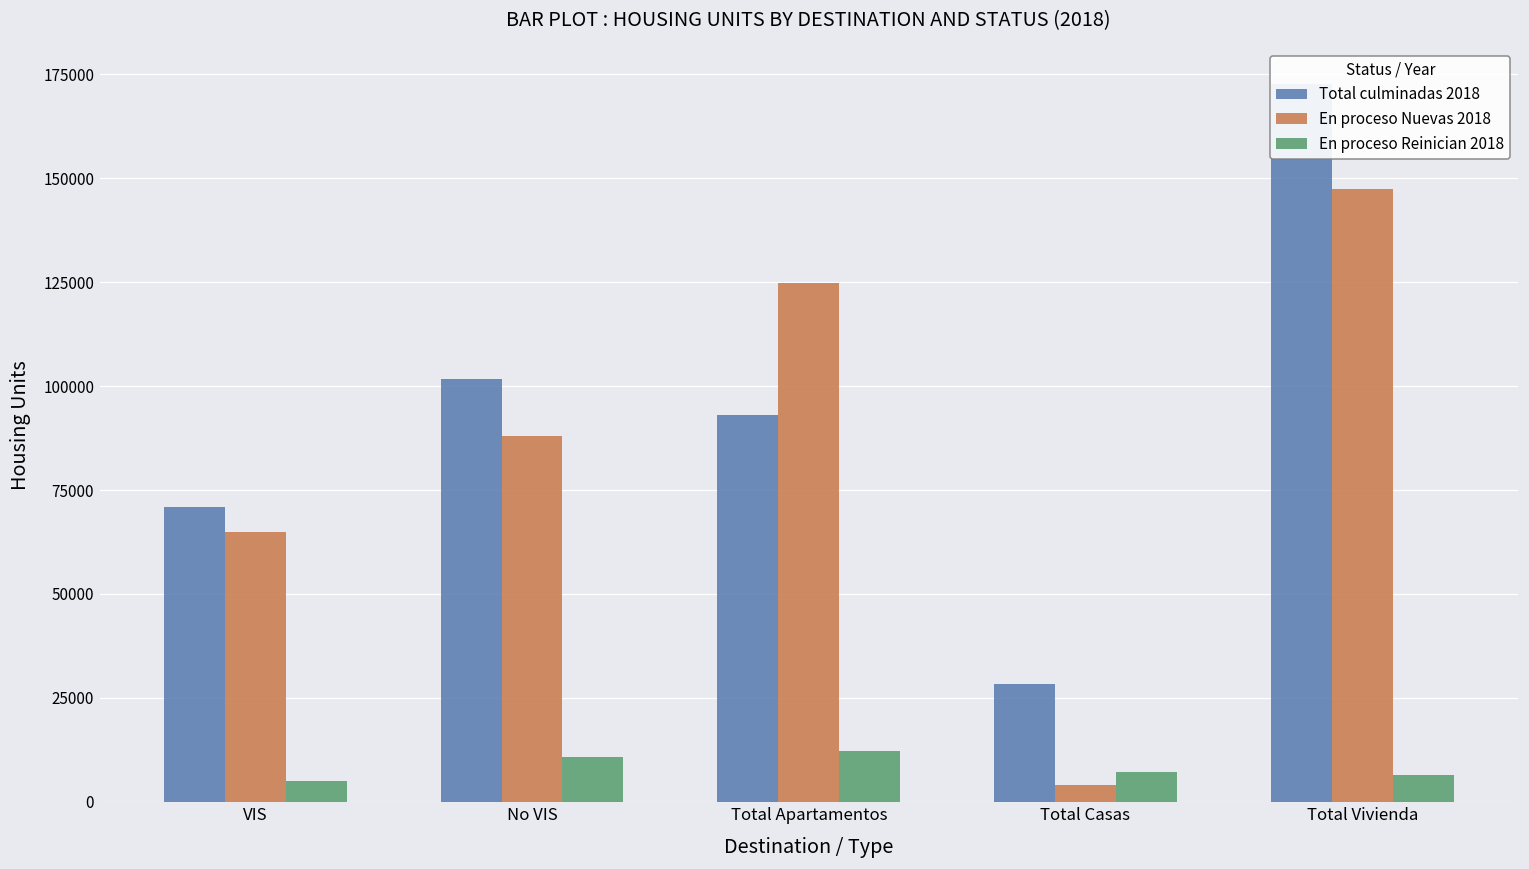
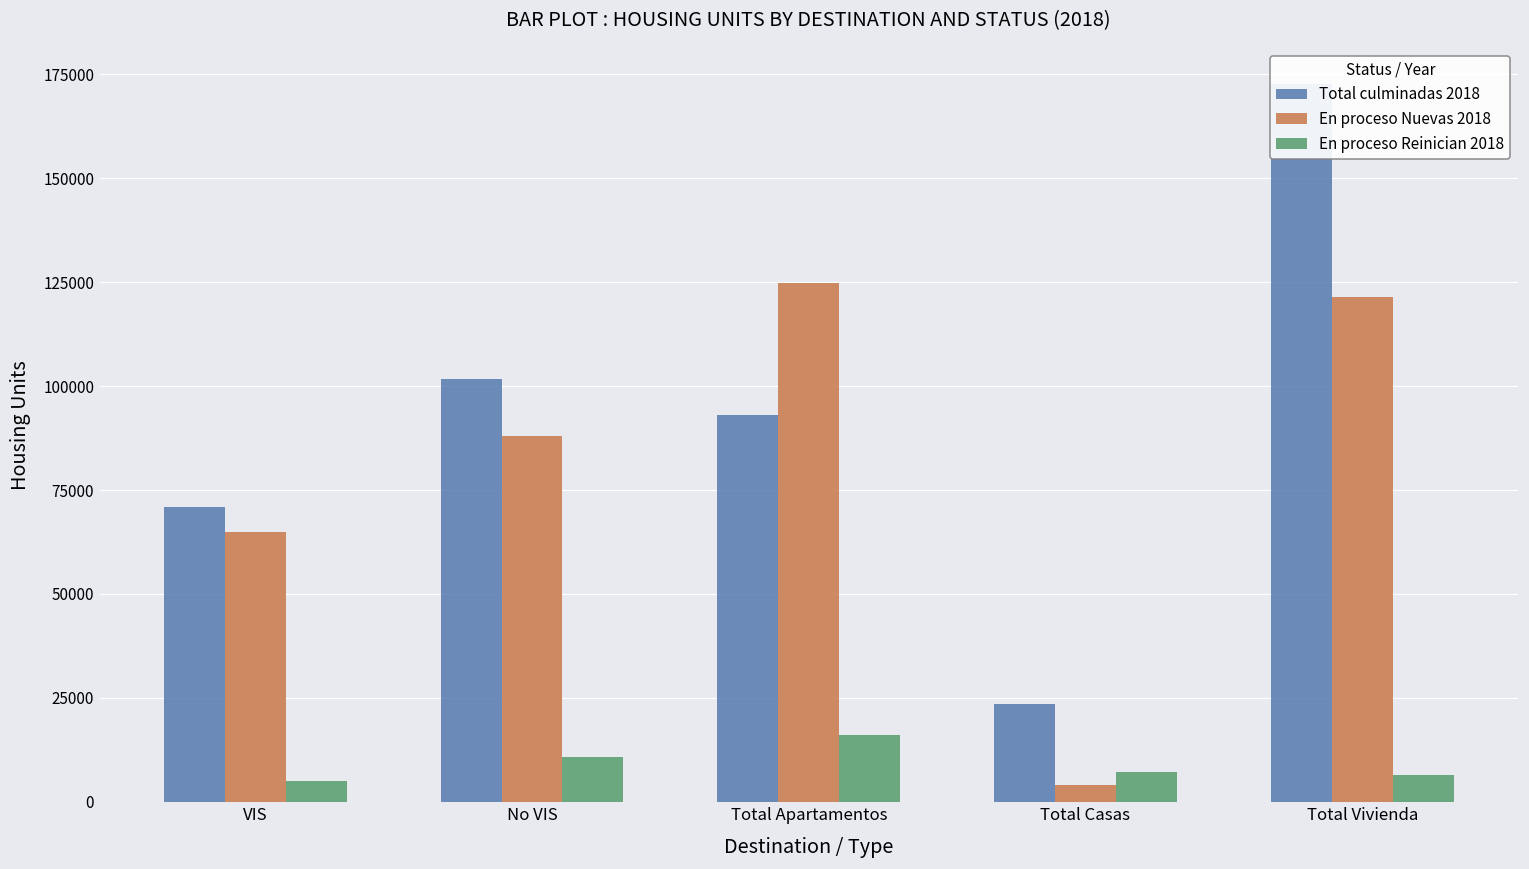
  {
    "Total culminadas 2018": {
      "VIS": 71000,
      "No VIS": 102000,
      "Total Apartamentos": 93000,
-     "Total Casas": 28000
+     "Total Casas": 24000
    },
    "En proceso Nuevas 2018": {
      "VIS": 65000,
      "No VIS": 88000,
      "Total Apartamentos": 125000,
      "Total Casas": 4000,
-     "Total Vivienda": 147000
+     "Total Vivienda": 121000
    },
    "En proceso Reinician 2018": {
      "VIS": 5000,
      "No VIS": 11000,
-     "Total Apartamentos": 12000,
+     "Total Apartamentos": 16000,
      "Total Casas": 7000,
      "Total Vivienda": 7000
    }
  }
